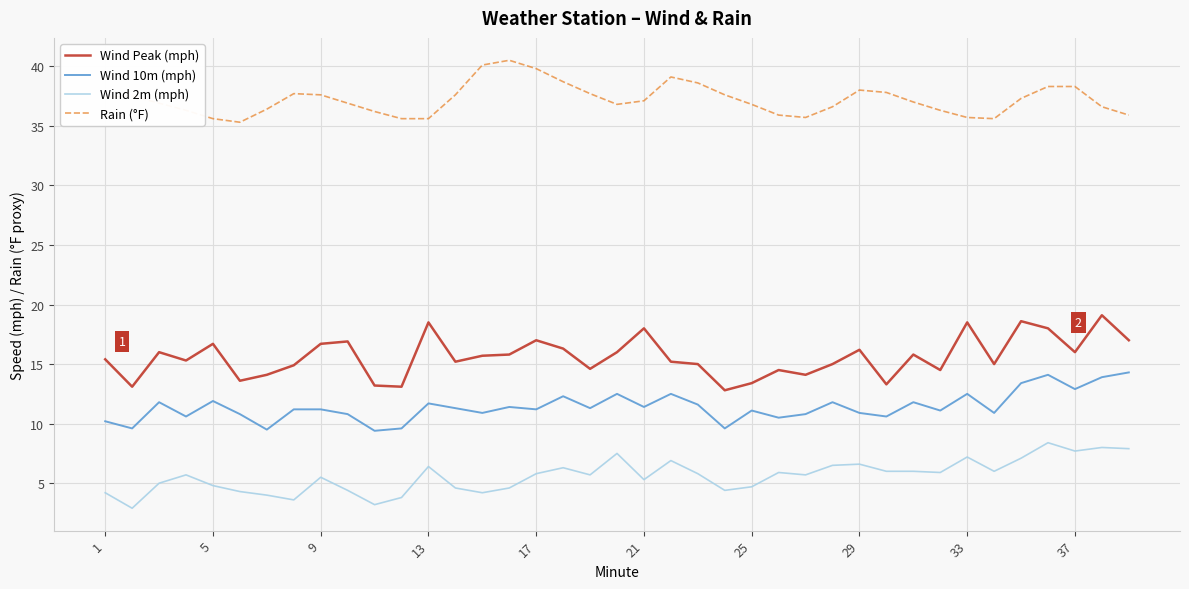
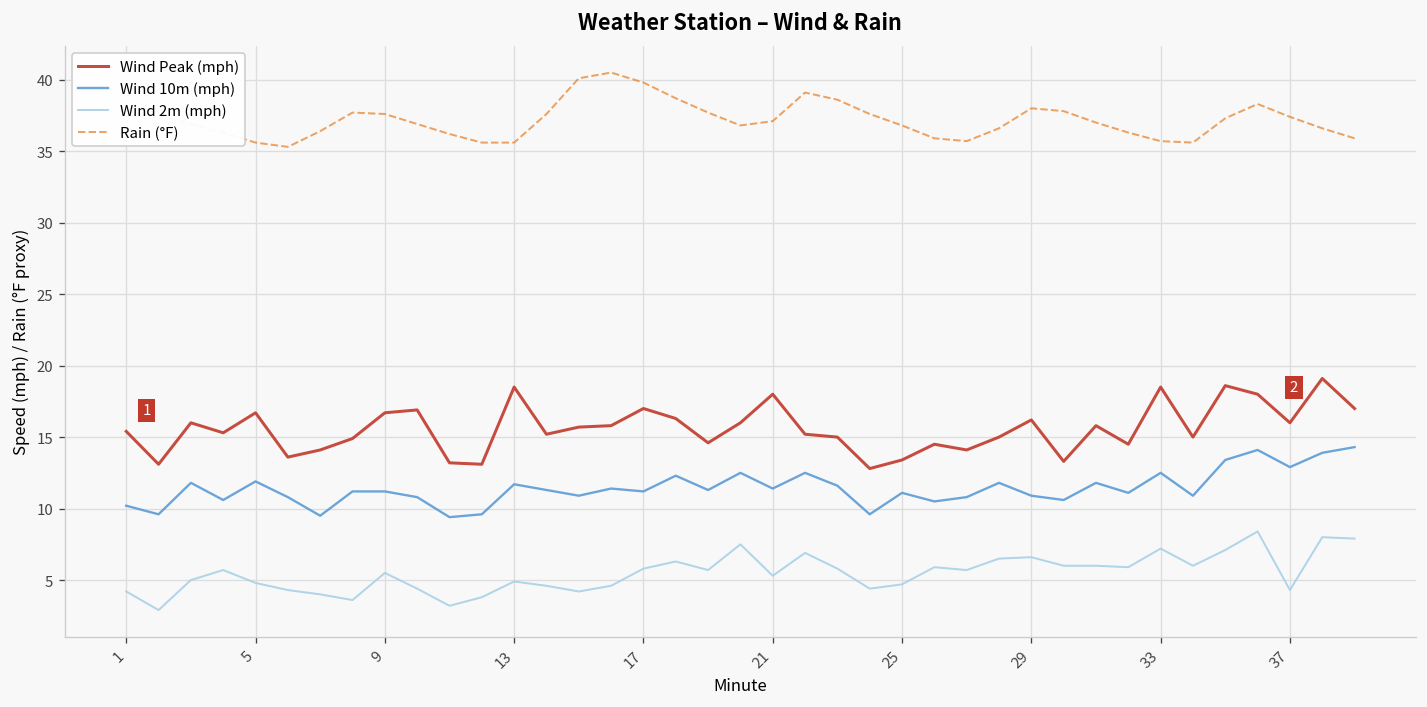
  {
    "Wind Peak (mph)": {
      "5": 16.7,
      "9": 16.7,
      "13": 18.5,
      "17": 17.0,
      "21": 18.0,
      "25": 13.4,
      "29": 16.2,
      "33": 18.5,
      "37": 16.0
    },
    "Wind 10m (mph)": {
      "1": 10.2,
      "5": 11.9,
      "9": 11.2,
      "13": 11.7,
      "17": 11.2,
      "21": 11.4,
      "25": 11.1,
      "29": 10.9,
      "33": 12.5,
      "37": 12.9
    },
    "Wind 2m (mph)": {
      "1": 4.2,
      "5": 4.8,
      "9": 5.5,
-     "13": 6.4,
+     "13": 4.9,
      "17": 5.8,
      "21": 5.3,
      "25": 4.7,
      "29": 6.6,
      "33": 7.2,
-     "37": 7.7
+     "37": 4.3
    },
    "Rain (°F)": {
      "5": 35.6,
      "9": 37.6,
      "13": 35.6,
      "17": 39.8,
      "21": 37.1,
      "25": 36.8,
      "29": 38.0,
      "33": 35.7,
-     "37": 38.3
+     "37": 37.4
    }
  }
